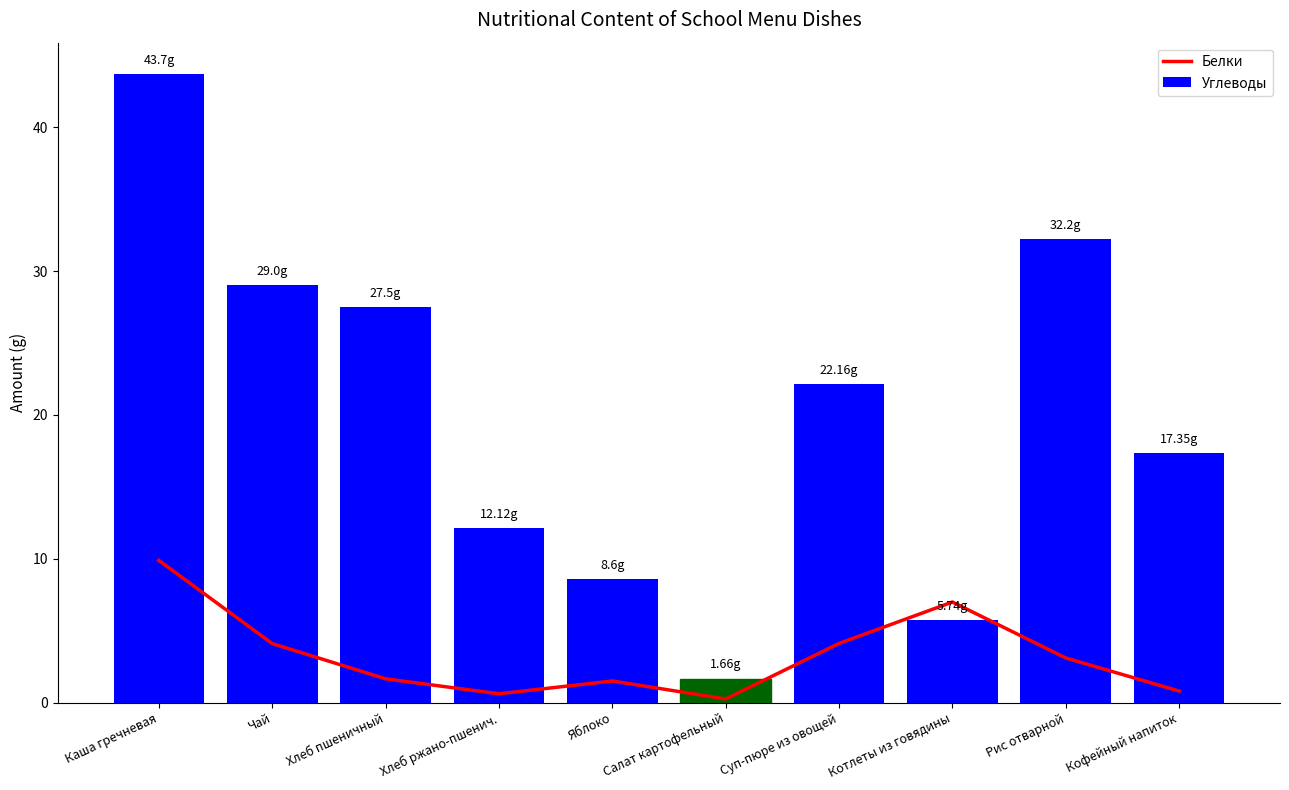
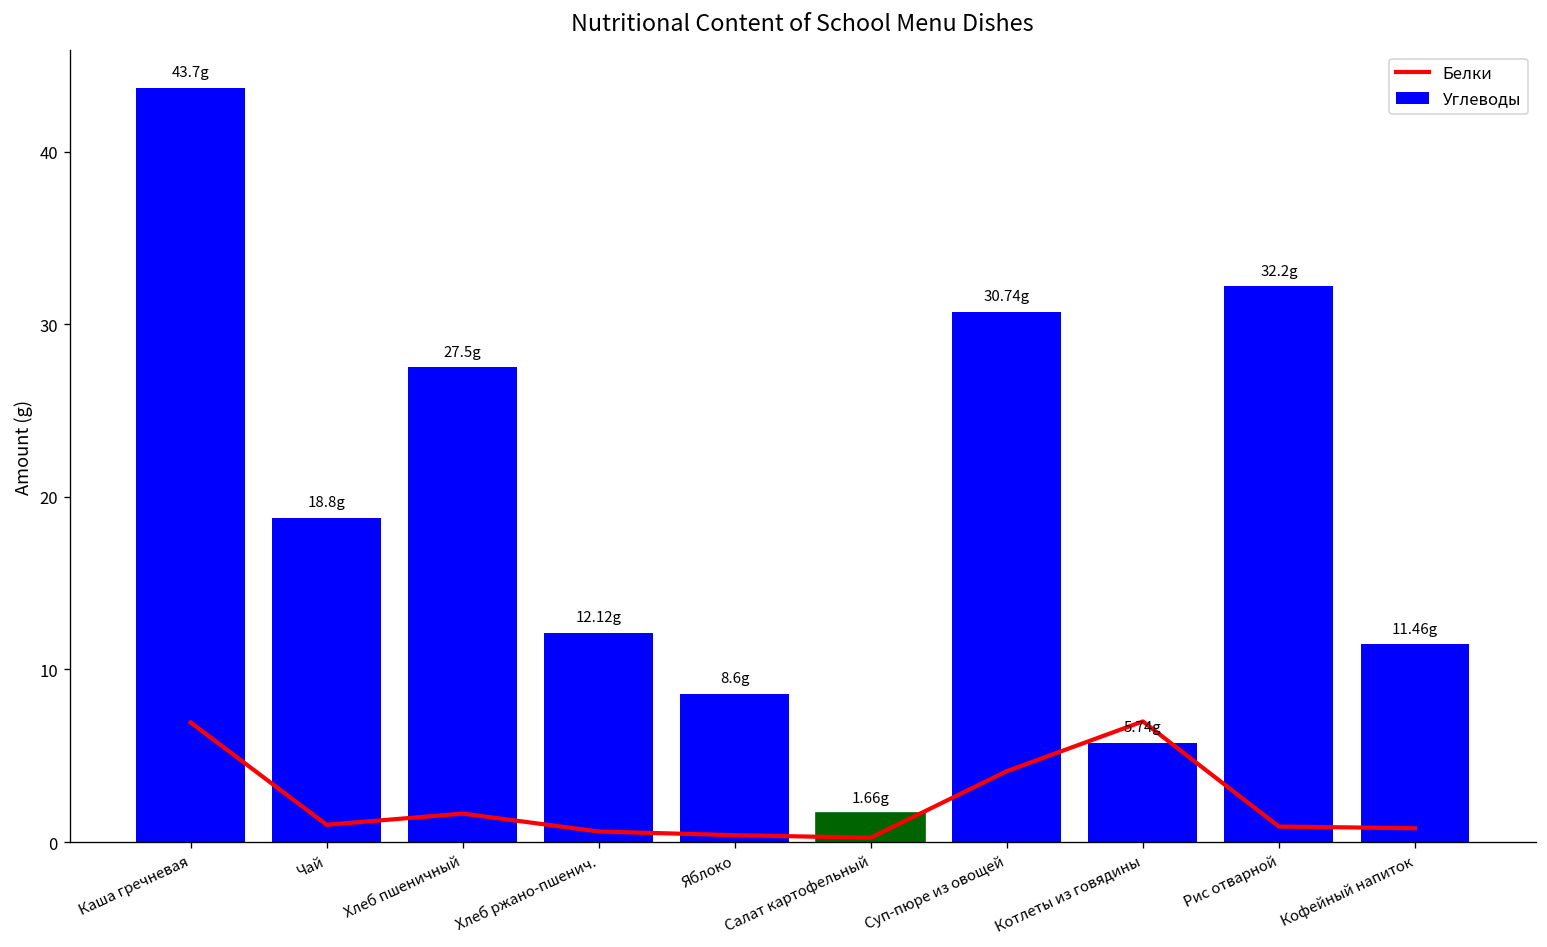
  {
    "Углеводы": {
      "Каша гречневая": "43.7g",
-     "Чай": "29.0g",
+     "Чай": "18.8g",
      "Хлеб пшеничный": "27.5g",
      "Хлеб ржано-пшенич.": "12.12g",
      "Яблоко": "8.6g",
      "Салат картофельный": "1.66g",
-     "Суп-пюре из овощей": "22.16g",
+     "Суп-пюре из овощей": "30.74g",
      "Рис отварной": "32.2g",
-     "Кофейный напиток": "17.35g"
+     "Кофейный напиток": "11.46g"
    },
    "Белки": {
-     "Каша гречневая": "9.9",
-     "Чай": "4.1",
+     "Каша гречневая": "6.9",
+     "Чай": "1.0",
      "Хлеб пшеничный": "1.7",
      "Хлеб ржано-пшенич.": "0.6",
-     "Яблоко": "1.5",
+     "Яблоко": "0.4",
      "Салат картофельный": "0.3",
      "Суп-пюре из овощей": "4.1",
-     "Рис отварной": "3.1",
+     "Рис отварной": "0.9",
      "Кофейный напиток": "0.8"
    }
  }
